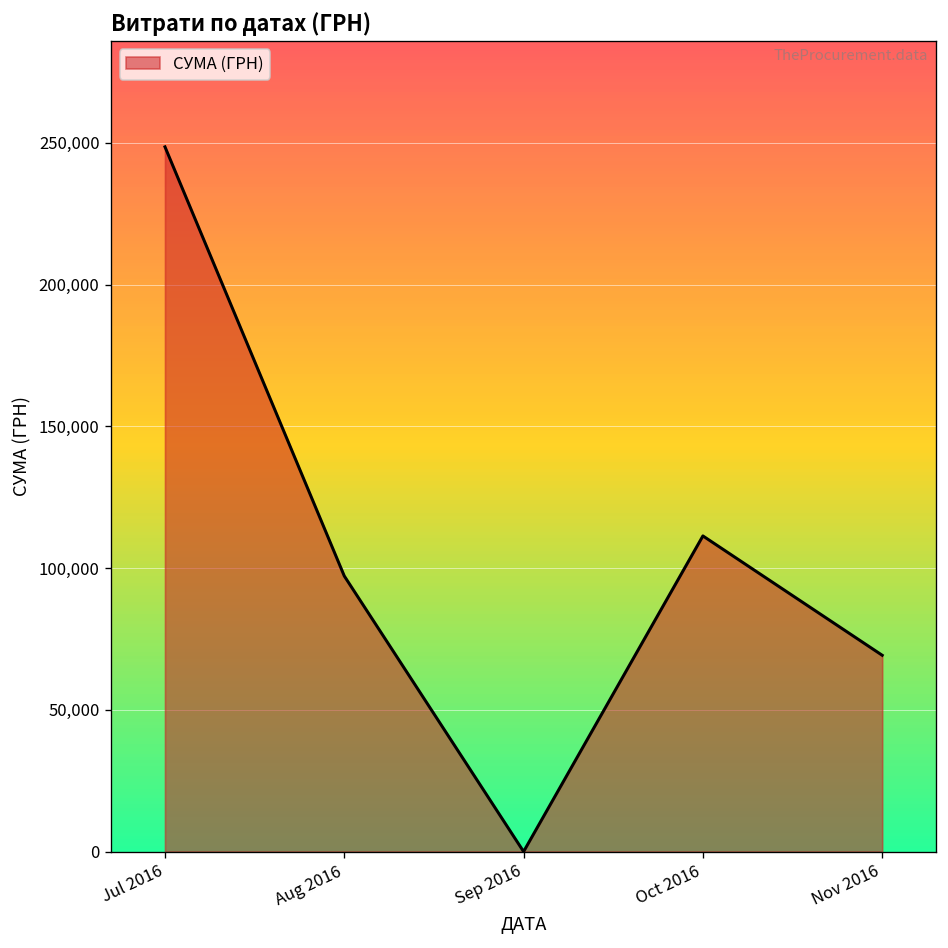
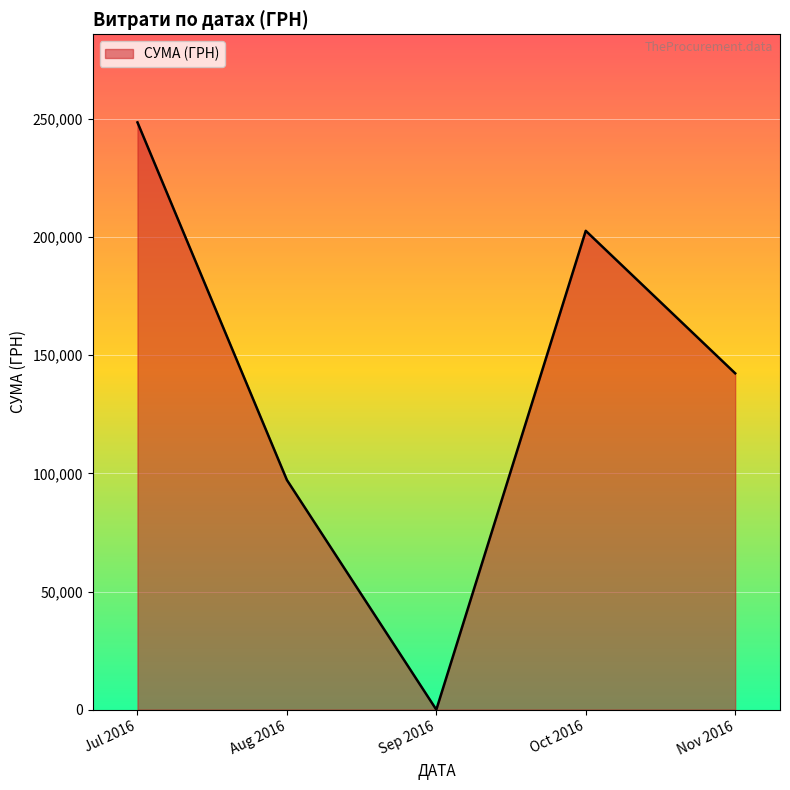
  {
    "Jul 2016": "249,000",
    "Aug 2016": "97,000",
    "Sep 2016": "0",
-   "Oct 2016": "111,000",
-   "Nov 2016": "69,000"
+   "Oct 2016": "203,000",
+   "Nov 2016": "142,000"
  }
